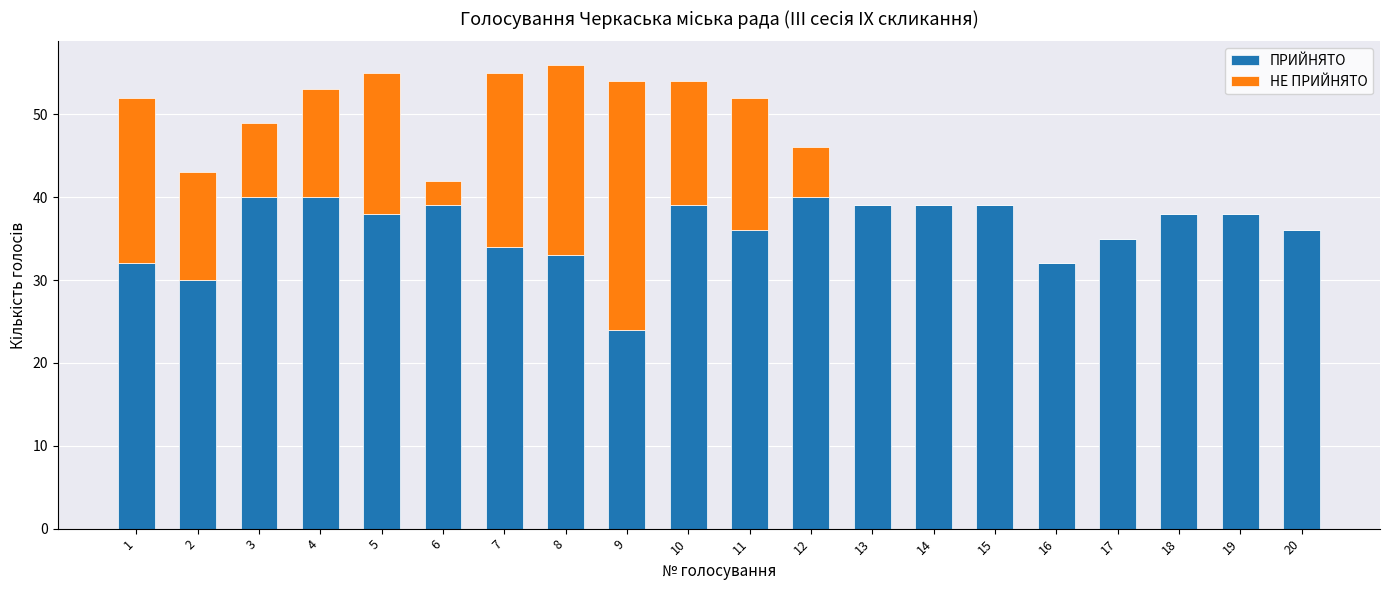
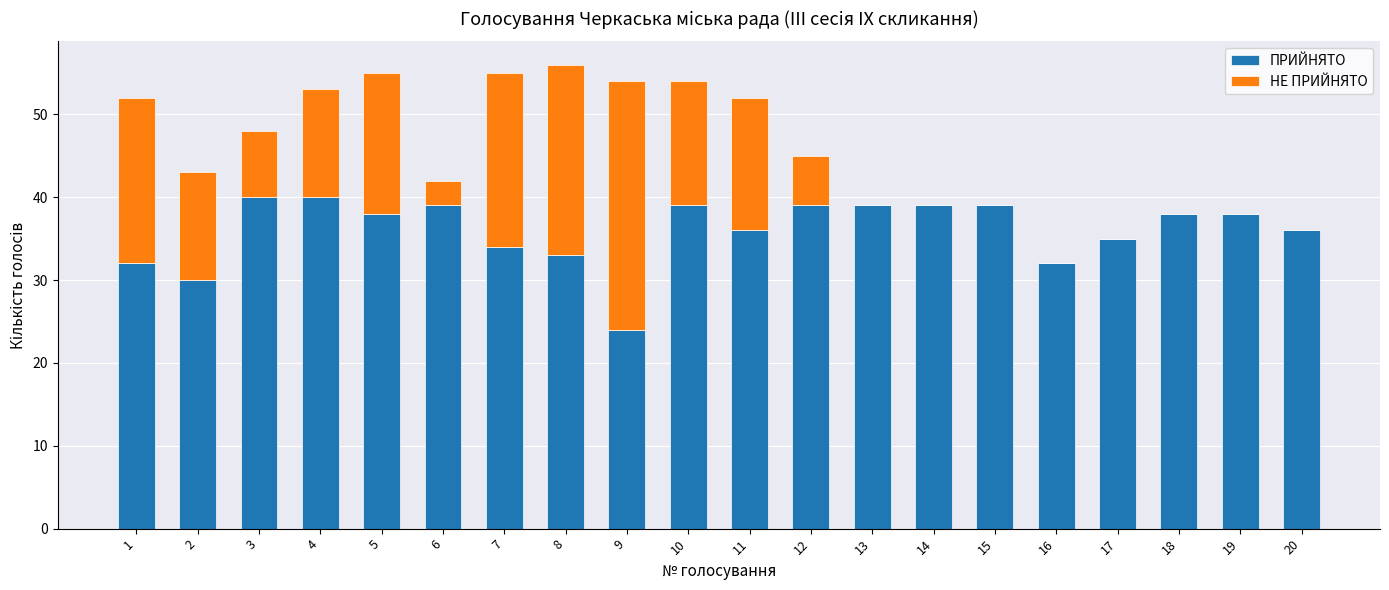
  {
    "ПРИЙНЯТО": {
      "1": 32,
      "2": 30,
      "3": 40,
      "4": 40,
      "5": 38,
      "6": 39,
      "7": 34,
      "8": 33,
      "9": 24,
      "10": 39,
      "11": 36,
-     "12": 40,
+     "12": 39,
      "13": 39,
      "14": 39,
      "15": 39,
      "16": 32,
      "17": 35,
      "18": 38,
      "19": 38,
      "20": 36
    },
    "НЕ ПРИЙНЯТО": {
      "1": 20,
      "2": 13,
-     "3": 9,
+     "3": 8,
      "4": 13,
      "5": 17,
      "6": 3,
      "7": 21,
      "8": 23,
      "9": 30,
      "10": 15,
      "11": 16,
      "12": 6,
      "13": 0,
      "14": 0,
      "15": 0,
      "16": 0,
      "17": 0,
      "18": 0,
      "19": 0,
      "20": 0
    }
  }
